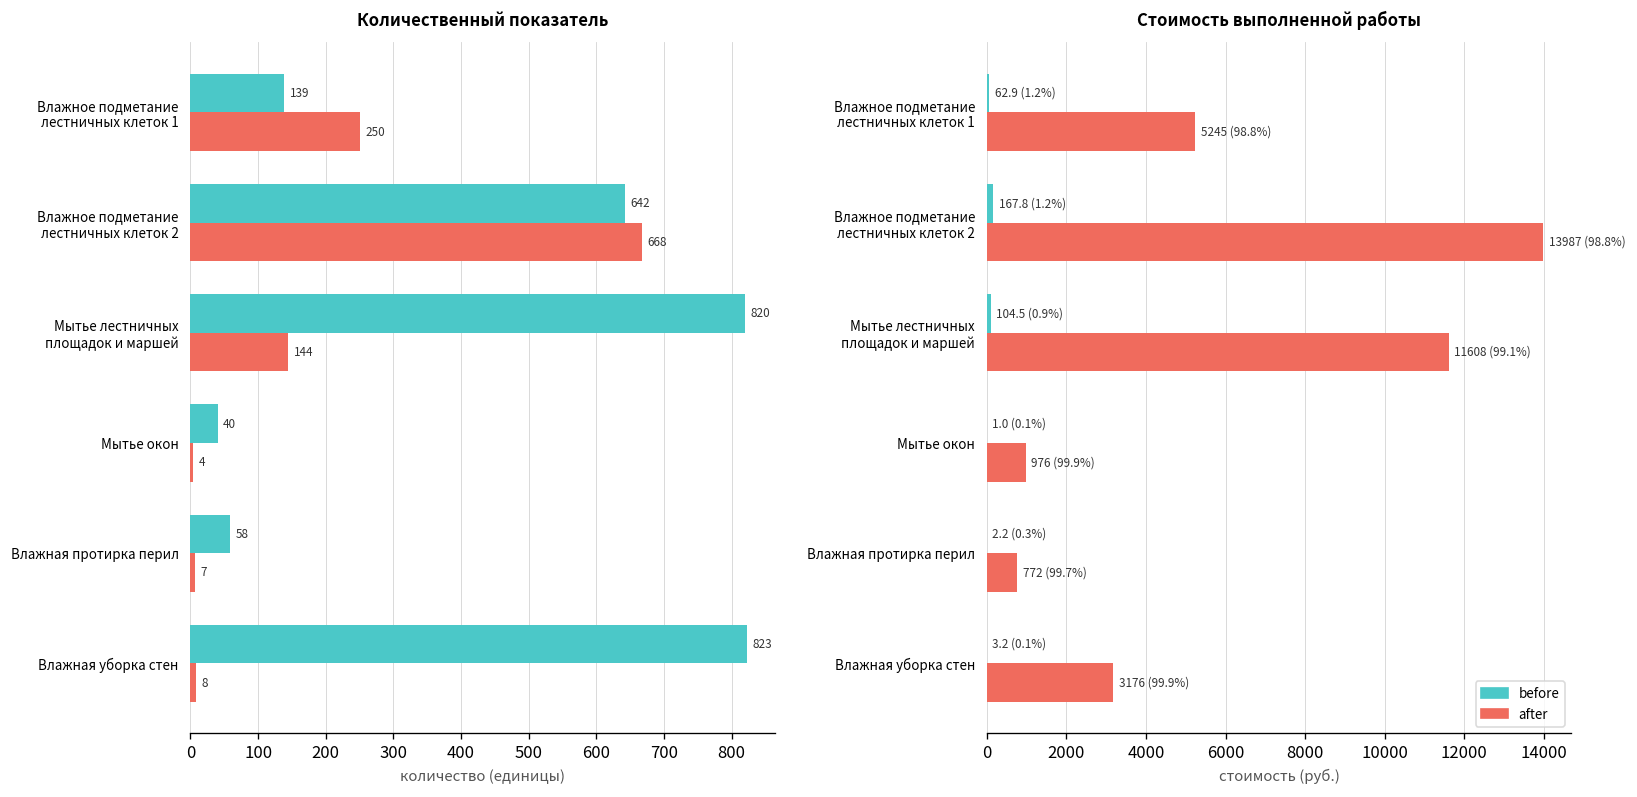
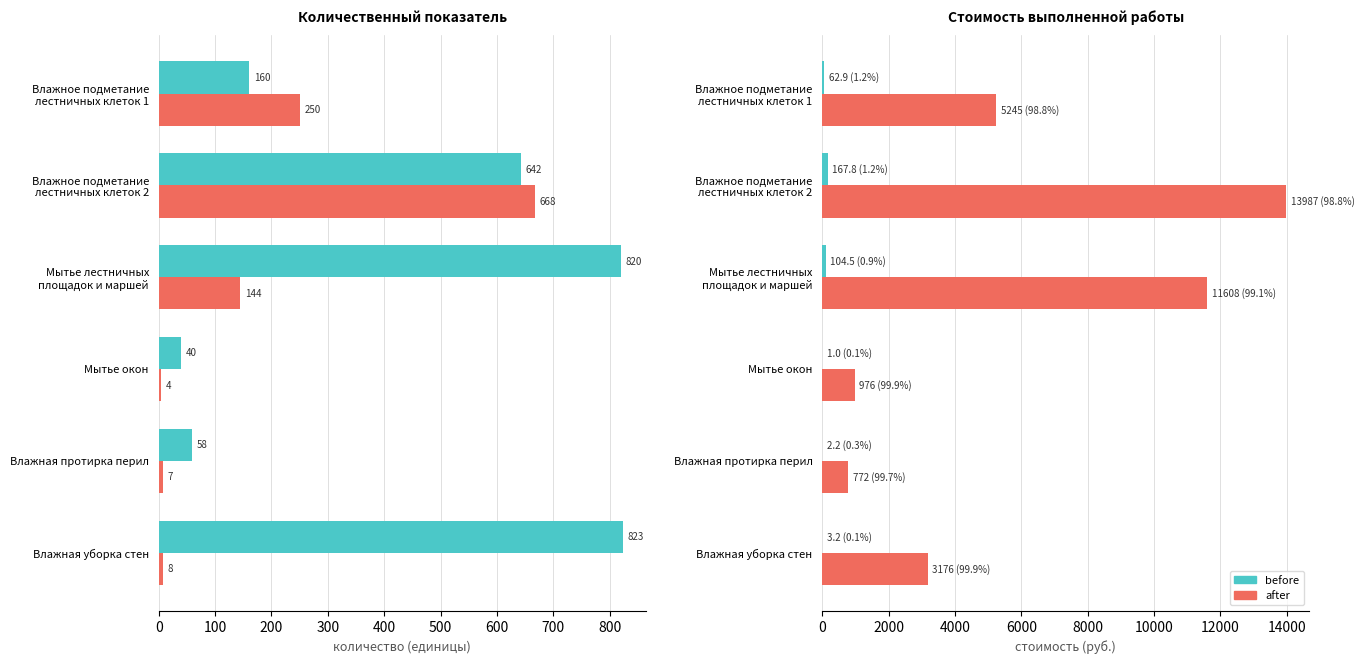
  {
    "Количественный показатель": {
      "before": {
-       "Влажное подметание лестничных клеток 1": 139,
+       "Влажное подметание лестничных клеток 1": 160,
        "Влажное подметание лестничных клеток 2": 642,
        "Мытье лестничных площадок и маршей": 820,
        "Мытье окон": 40,
        "Влажная протирка перил": 58,
        "Влажная уборка стен": 823
      },
      "after": {
        "Влажное подметание лестничных клеток 1": 250,
        "Влажное подметание лестничных клеток 2": 668,
        "Мытье лестничных площадок и маршей": 144,
        "Мытье окон": 4,
        "Влажная протирка перил": 7,
        "Влажная уборка стен": 8
      }
    },
    "Стоимость выполненной работы": {
      "before": {
        "Влажное подметание лестничных клеток 1": 62.9,
        "Влажное подметание лестничных клеток 2": 167.8,
        "Мытье лестничных площадок и маршей": 104.5,
        "Мытье окон": 1.0,
        "Влажная протирка перил": 2.2,
        "Влажная уборка стен": 3.2
      },
      "after": {
        "Влажное подметание лестничных клеток 1": 5245,
        "Влажное подметание лестничных клеток 2": 13987,
        "Мытье лестничных площадок и маршей": 11608,
        "Мытье окон": 976,
        "Влажная протирка перил": 772,
        "Влажная уборка стен": 3176
      }
    }
  }
